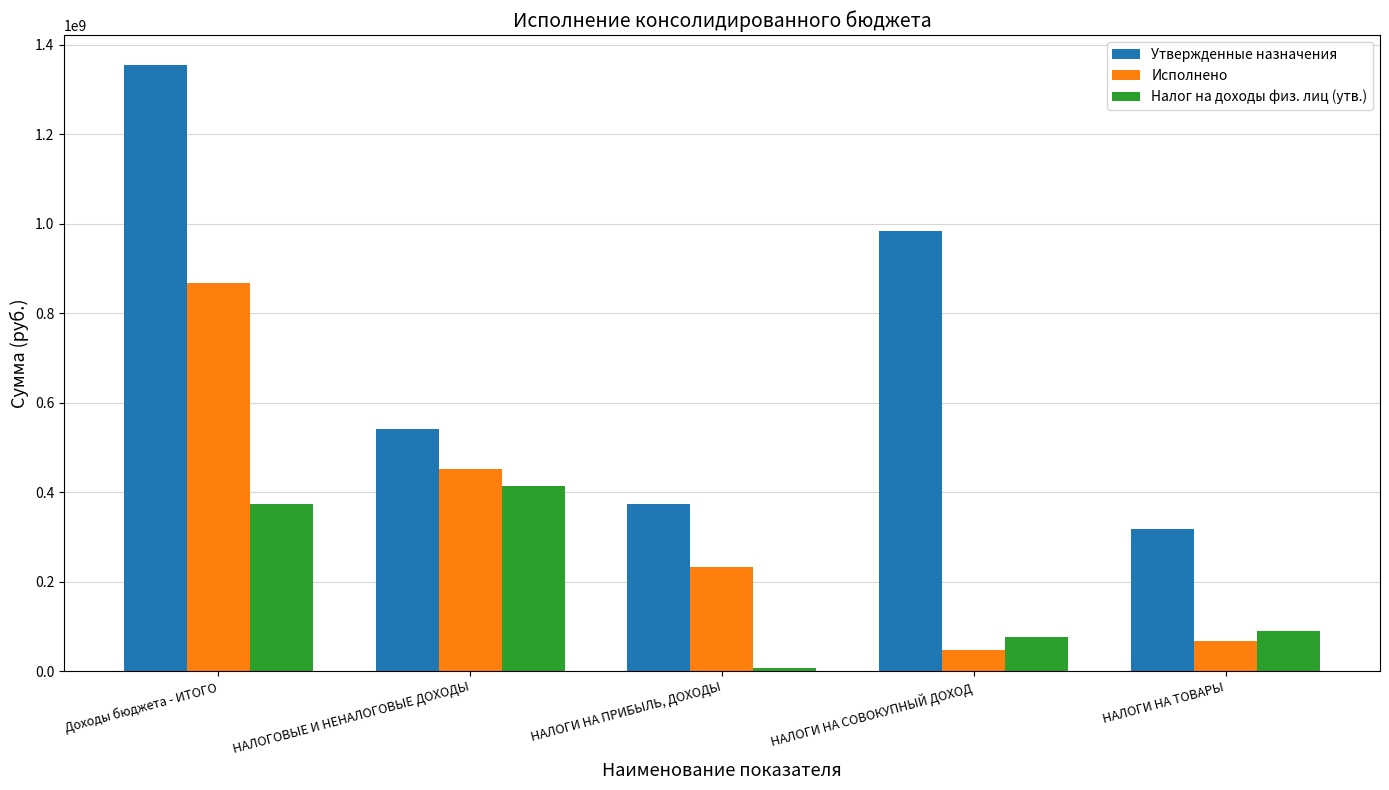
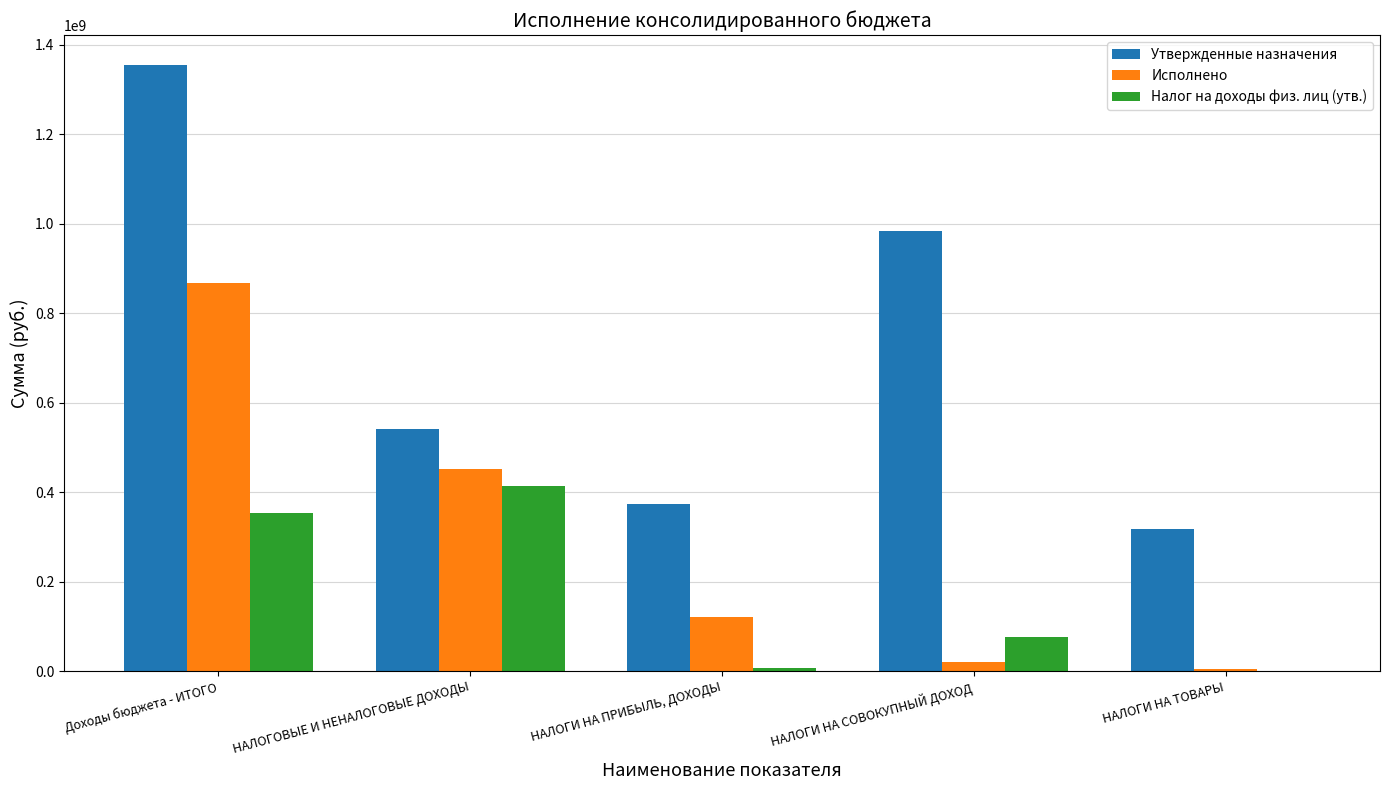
  {
    "Утвержденные назначения": {
      "Доходы бюджета - ИТОГО": 1350000000,
      "НАЛОГОВЫЕ И НЕНАЛОГОВЫЕ ДОХОДЫ": 540000000,
      "НАЛОГИ НА ПРИБЫЛЬ, ДОХОДЫ": 370000000,
      "НАЛОГИ НА СОВОКУПНЫЙ ДОХОД": 980000000,
      "НАЛОГИ НА ТОВАРЫ": 320000000
    },
    "Исполнено": {
      "Доходы бюджета - ИТОГО": 870000000,
      "НАЛОГОВЫЕ И НЕНАЛОГОВЫЕ ДОХОДЫ": 450000000,
-     "НАЛОГИ НА ПРИБЫЛЬ, ДОХОДЫ": 230000000,
-     "НАЛОГИ НА СОВОКУПНЫЙ ДОХОД": 50000000,
-     "НАЛОГИ НА ТОВАРЫ": 70000000
+     "НАЛОГИ НА ПРИБЫЛЬ, ДОХОДЫ": 120000000,
+     "НАЛОГИ НА СОВОКУПНЫЙ ДОХОД": 20000000,
+     "НАЛОГИ НА ТОВАРЫ": 10000000
    },
    "Налог на доходы физ. лиц (утв.)": {
-     "Доходы бюджета - ИТОГО": 370000000,
+     "Доходы бюджета - ИТОГО": 350000000,
      "НАЛОГОВЫЕ И НЕНАЛОГОВЫЕ ДОХОДЫ": 410000000,
      "НАЛОГИ НА ПРИБЫЛЬ, ДОХОДЫ": 10000000,
      "НАЛОГИ НА СОВОКУПНЫЙ ДОХОД": 80000000,
-     "НАЛОГИ НА ТОВАРЫ": 90000000
+     "НАЛОГИ НА ТОВАРЫ": 0
    }
  }
